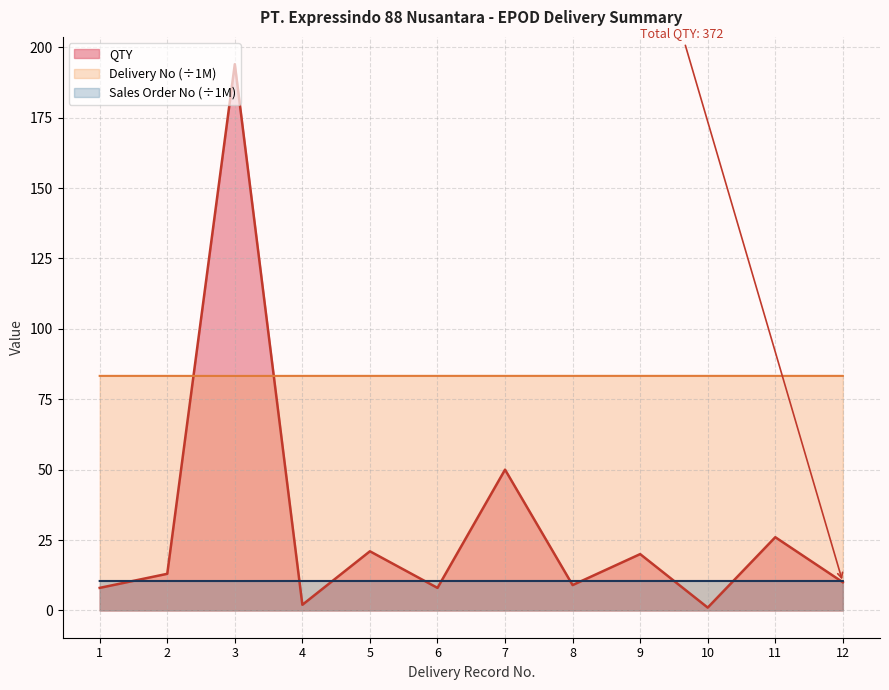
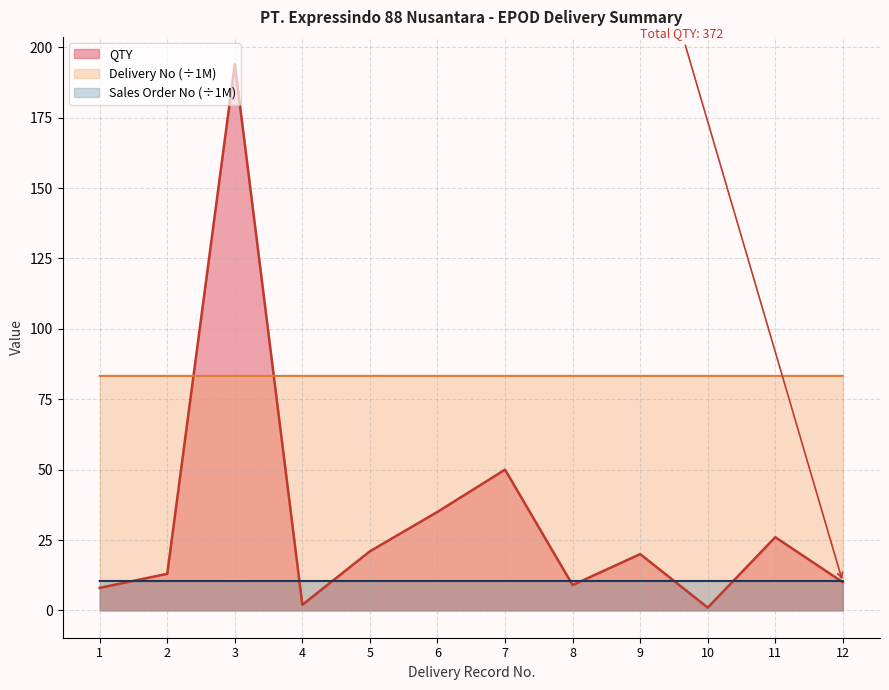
  {
    "QTY": {
      "1": 8,
      "2": 13,
      "4": 2,
      "5": 21,
-     "6": 8,
+     "6": 35,
      "7": 50,
      "8": 9,
      "10": 1
    },
    "Delivery No (÷1M)": {
      "1": 83,
      "2": 83,
      "3": 83,
      "4": 83,
      "5": 83,
      "6": 83,
      "7": 83,
      "8": 83
    },
    "Sales Order No (÷1M)": {
      "1": 10,
      "2": 10,
      "3": 10,
      "4": 10,
      "5": 10,
      "6": 10,
      "7": 10,
      "8": 10,
      "9": 10,
      "10": 10,
      "11": 10
    }
  }
